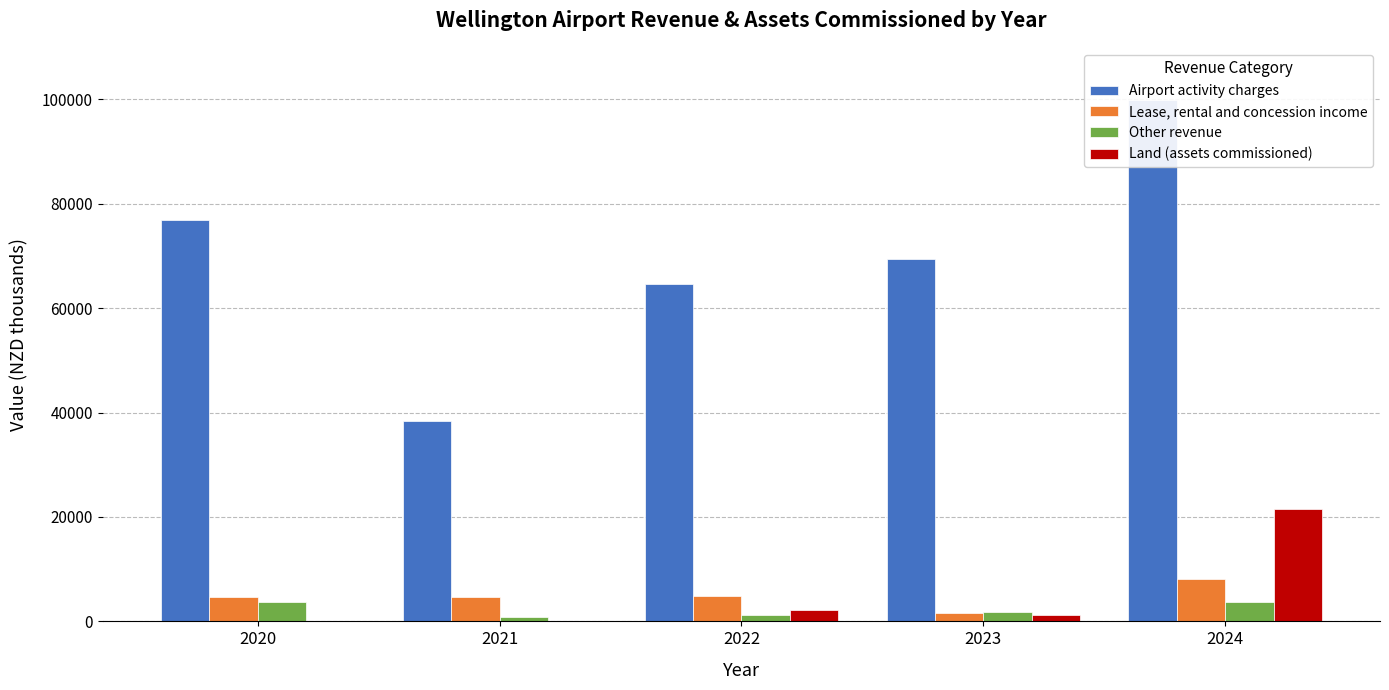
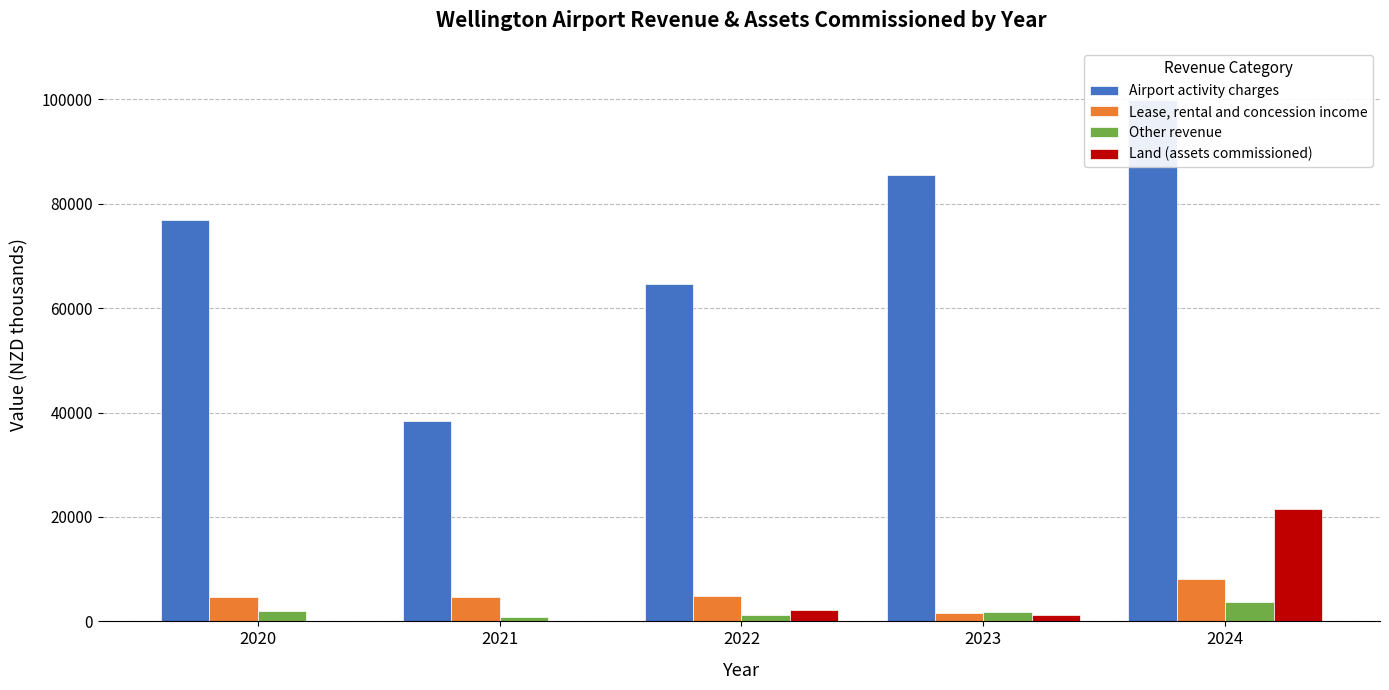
  {
    "Airport activity charges": {
      "2020": 77000,
      "2021": 38000,
      "2022": 65000,
-     "2023": 69000
+     "2023": 86000
    },
    "Lease, rental and concession income": {
      "2020": 5000,
      "2021": 5000,
      "2022": 5000,
      "2023": 2000,
      "2024": 8000
    },
    "Other revenue": {
-     "2020": 4000,
+     "2020": 2000,
      "2021": 1000,
      "2022": 1000,
      "2023": 2000,
      "2024": 4000
    },
    "Land (assets commissioned)": {
      "2020": 0,
      "2021": 0,
      "2022": 2000,
      "2023": 1000,
      "2024": 21000
    }
  }
